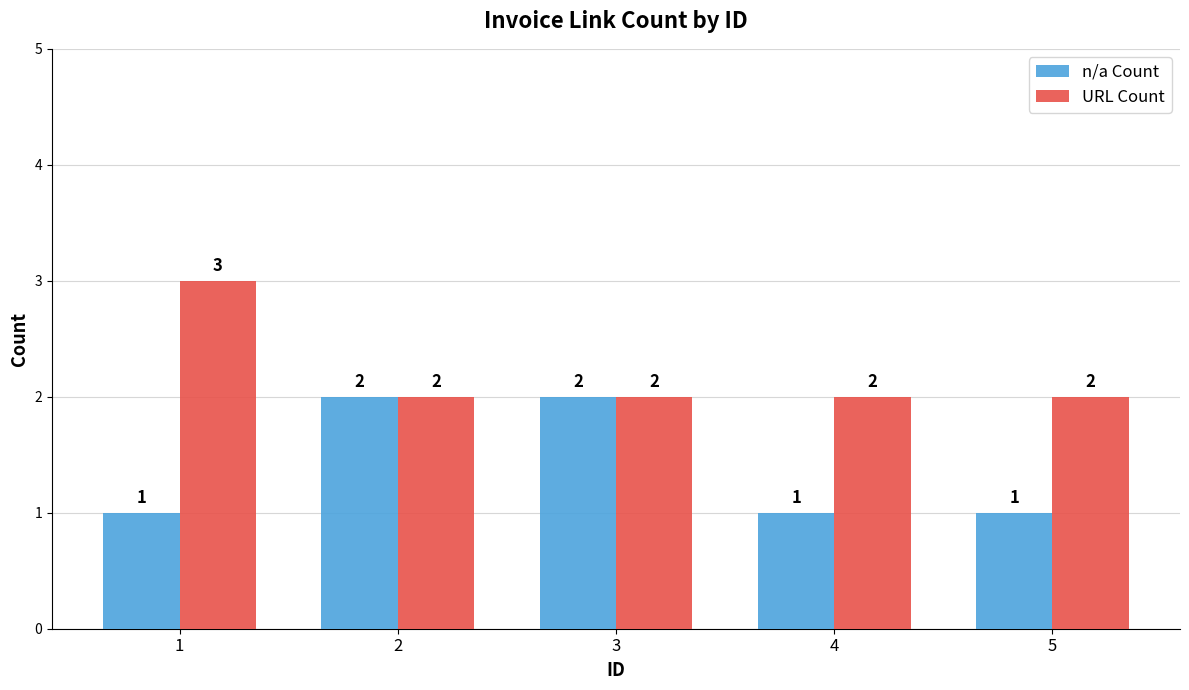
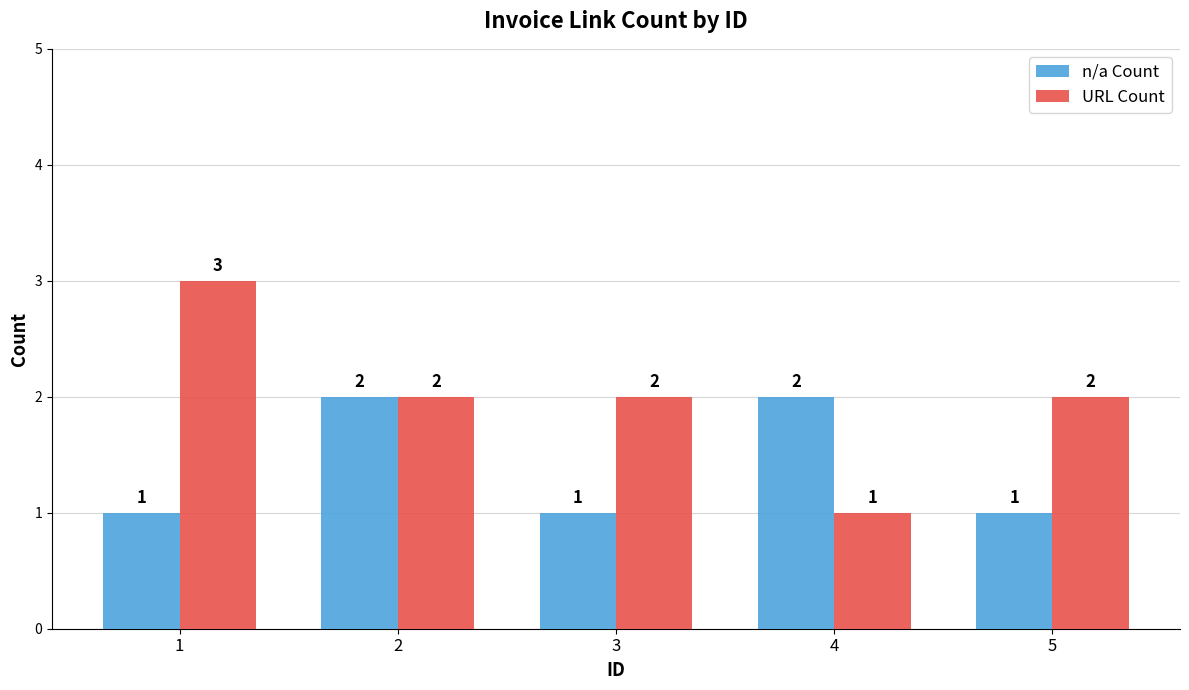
  {
    "n/a Count": {
      "1": 1,
      "2": 2,
-     "3": 2,
-     "4": 1,
+     "3": 1,
+     "4": 2,
      "5": 1
    },
    "URL Count": {
      "1": 3,
      "2": 2,
      "3": 2,
-     "4": 2,
+     "4": 1,
      "5": 2
    }
  }
